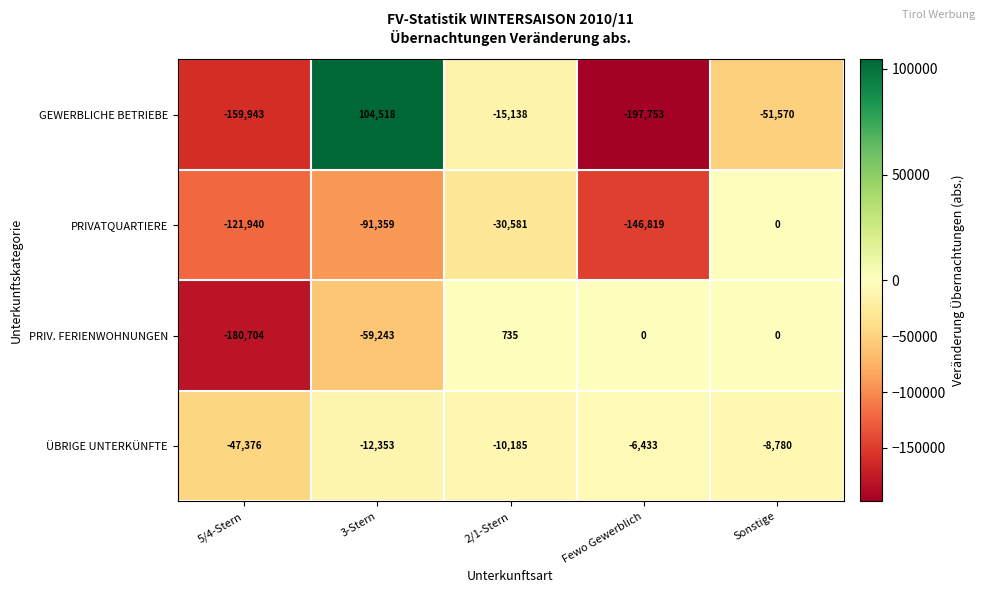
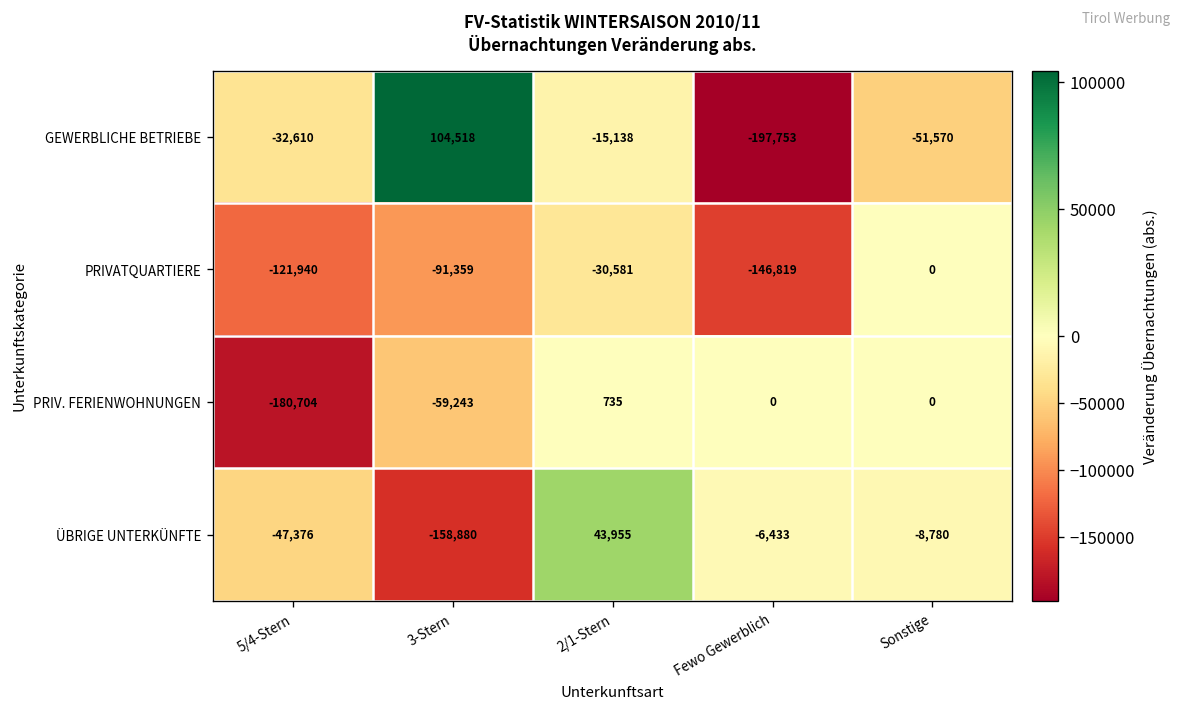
  {
    "GEWERBLICHE BETRIEBE": {
-     "5/4-Stern": "-159,943",
+     "5/4-Stern": "-32,610",
      "3-Stern": "104,518",
      "2/1-Stern": "-15,138",
      "Fewo Gewerblich": "-197,753",
      "Sonstige": "-51,570"
    },
    "PRIVATQUARTIERE": {
      "5/4-Stern": "-121,940",
      "3-Stern": "-91,359",
      "2/1-Stern": "-30,581",
      "Fewo Gewerblich": "-146,819",
      "Sonstige": "0"
    },
    "PRIV. FERIENWOHNUNGEN": {
      "5/4-Stern": "-180,704",
      "3-Stern": "-59,243",
      "2/1-Stern": "735",
      "Fewo Gewerblich": "0",
      "Sonstige": "0"
    },
    "ÜBRIGE UNTERKÜNFTE": {
      "5/4-Stern": "-47,376",
-     "3-Stern": "-12,353",
-     "2/1-Stern": "-10,185",
+     "3-Stern": "-158,880",
+     "2/1-Stern": "43,955",
      "Fewo Gewerblich": "-6,433",
      "Sonstige": "-8,780"
    }
  }
